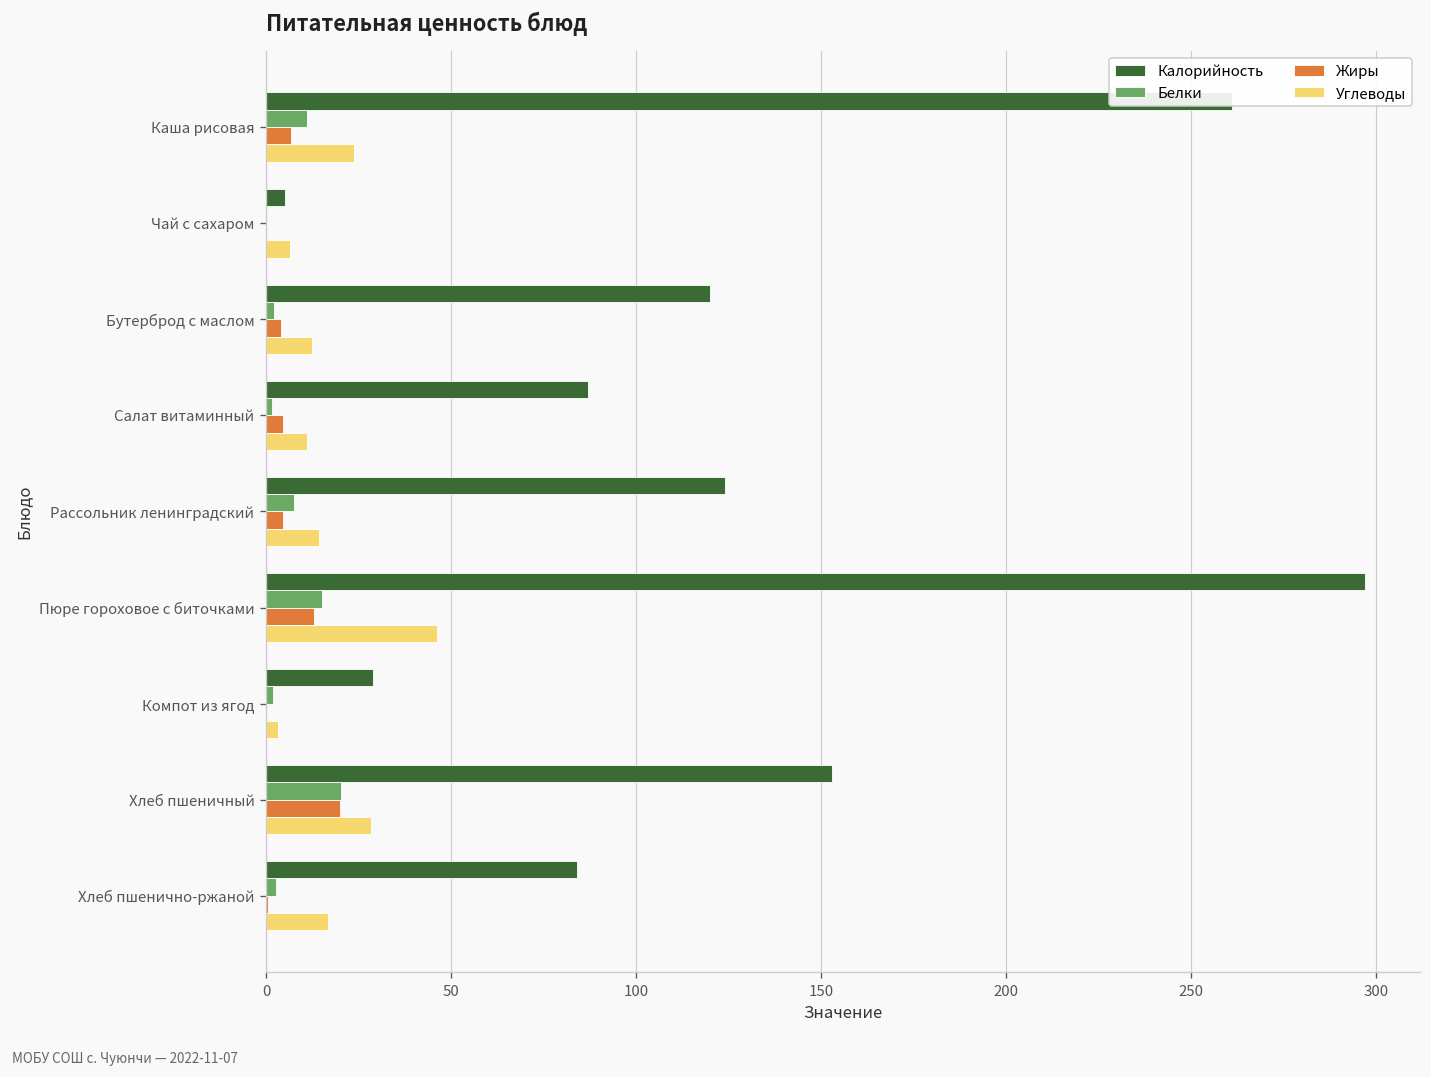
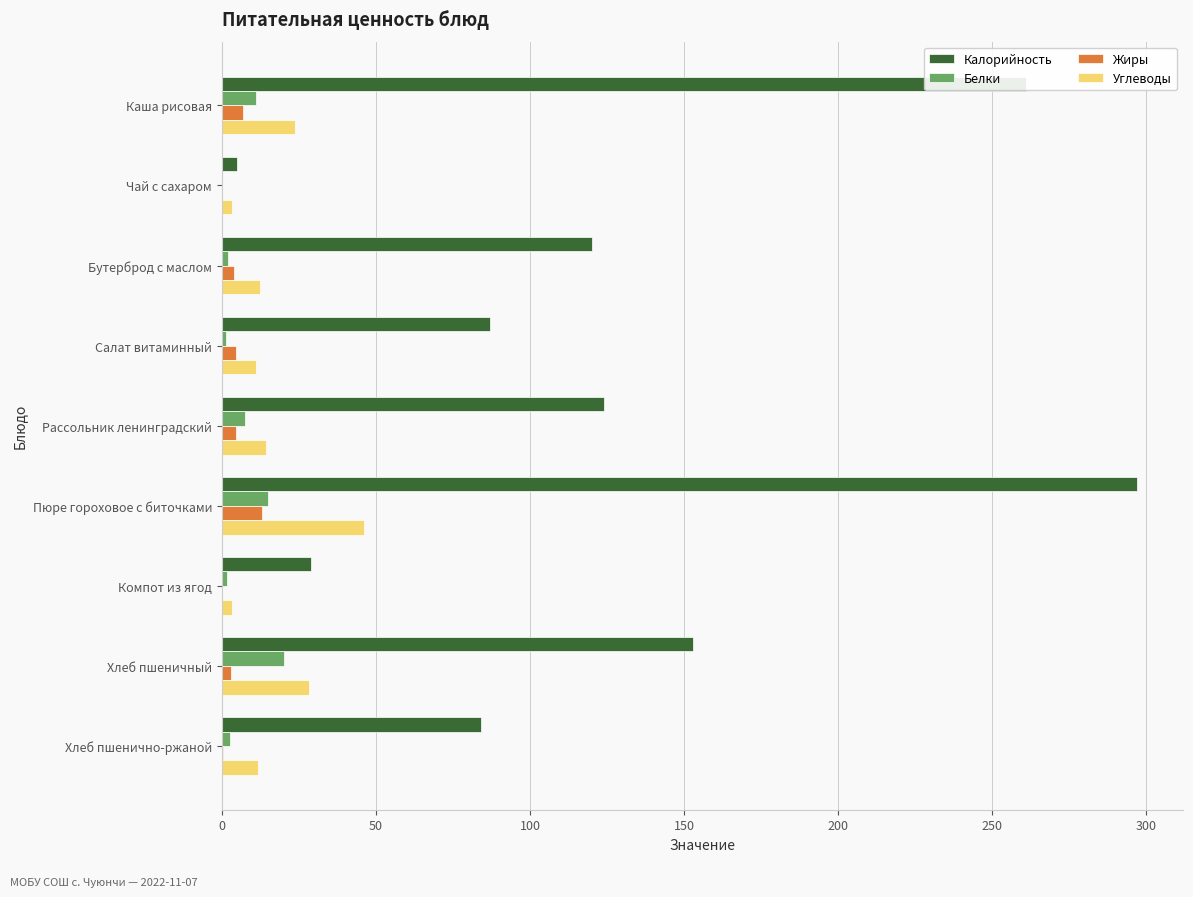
  {
    "Калорийность": {
      "Чай с сахаром": 5,
      "Бутерброд с маслом": 120,
      "Салат витаминный": 87,
      "Рассольник ленинградский": 124,
      "Пюре гороховое с биточками": 297,
      "Компот из ягод": 29,
      "Хлеб пшеничный": 153,
      "Хлеб пшенично-ржаной": 84
    },
    "Белки": {
      "Каша рисовая": 11,
      "Бутерброд с маслом": 2,
      "Салат витаминный": 2,
      "Рассольник ленинградский": 8,
      "Пюре гороховое с биточками": 15,
      "Компот из ягод": 2,
      "Хлеб пшеничный": 20,
      "Хлеб пшенично-ржаной": 3
    },
    "Жиры": {
      "Каша рисовая": 7,
      "Чай с сахаром": 0,
      "Бутерброд с маслом": 4,
      "Салат витаминный": 5,
      "Рассольник ленинградский": 5,
      "Пюре гороховое с биточками": 13,
-     "Хлеб пшеничный": 20
+     "Хлеб пшеничный": 3
    },
    "Углеводы": {
      "Каша рисовая": 24,
-     "Чай с сахаром": 7,
+     "Чай с сахаром": 3,
      "Бутерброд с маслом": 13,
      "Салат витаминный": 11,
      "Рассольник ленинградский": 14,
      "Пюре гороховое с биточками": 46,
      "Компот из ягод": 3,
      "Хлеб пшеничный": 28,
-     "Хлеб пшенично-ржаной": 17
+     "Хлеб пшенично-ржаной": 12
    }
  }
